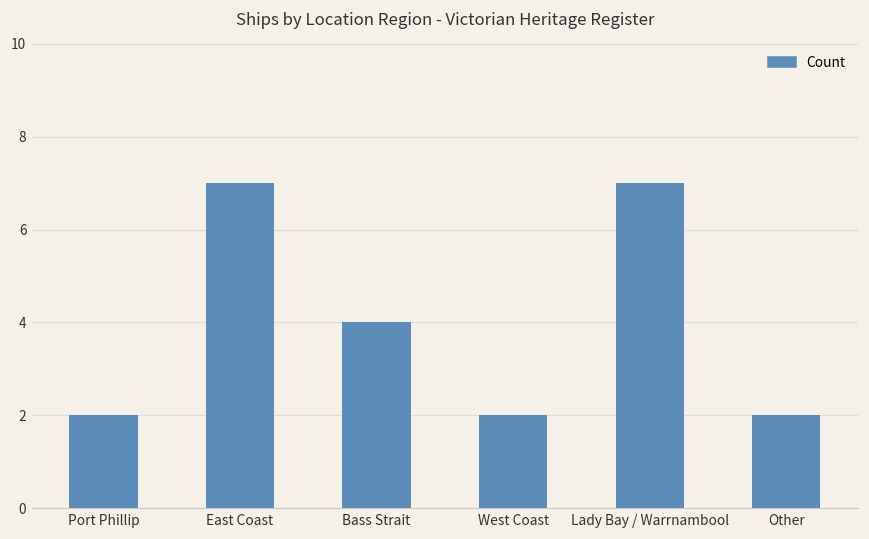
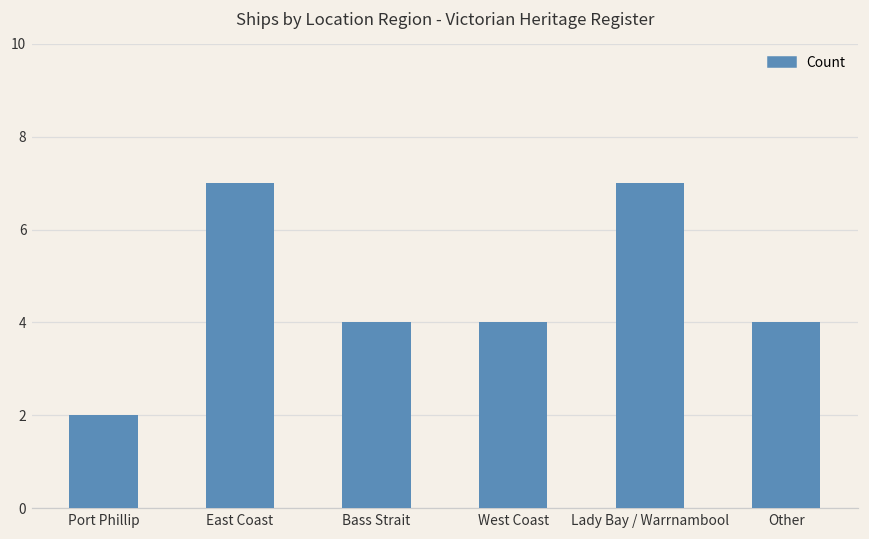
  {
    "Port Phillip": 2,
    "East Coast": 7,
    "Bass Strait": 4,
-   "West Coast": 2,
+   "West Coast": 4,
    "Lady Bay / Warrnambool": 7,
-   "Other": 2
+   "Other": 4
  }
